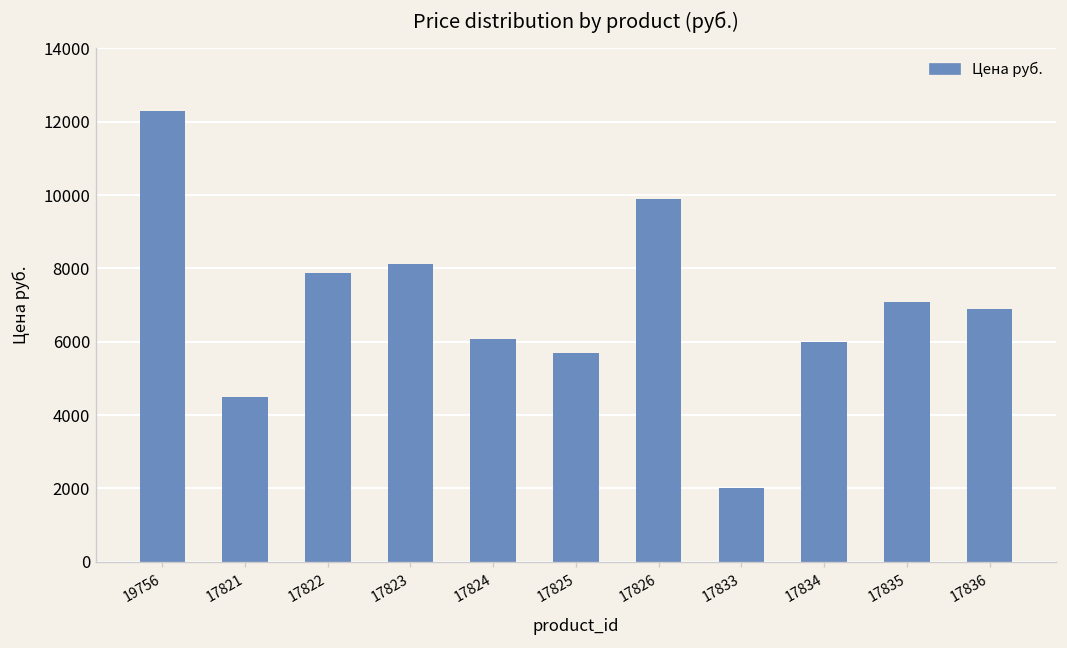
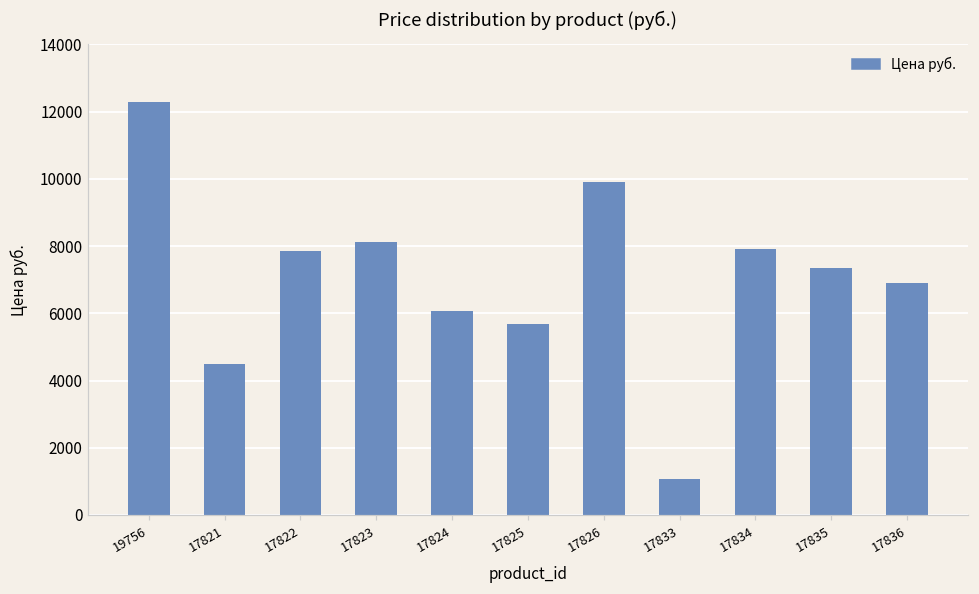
  {
    "19756": 12300,
    "17821": 4500,
    "17822": 7900,
    "17823": 8100,
    "17824": 6100,
    "17825": 5700,
    "17826": 9900,
-   "17833": 2000,
-   "17834": 6000,
-   "17835": 7100,
+   "17833": 1100,
+   "17834": 7900,
+   "17835": 7400,
    "17836": 6900
  }
